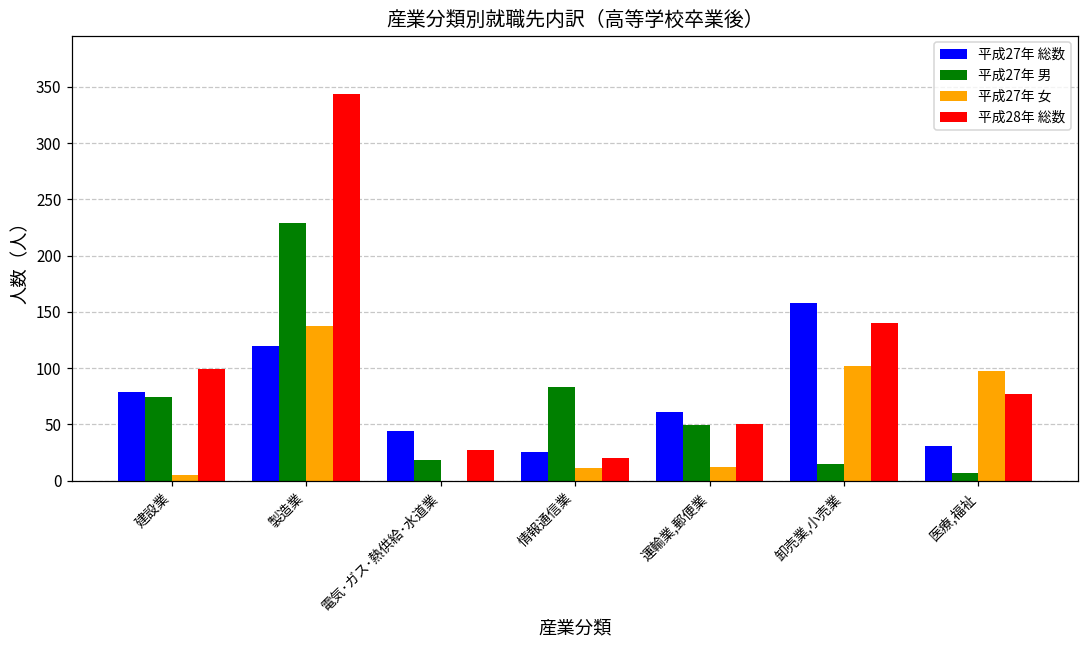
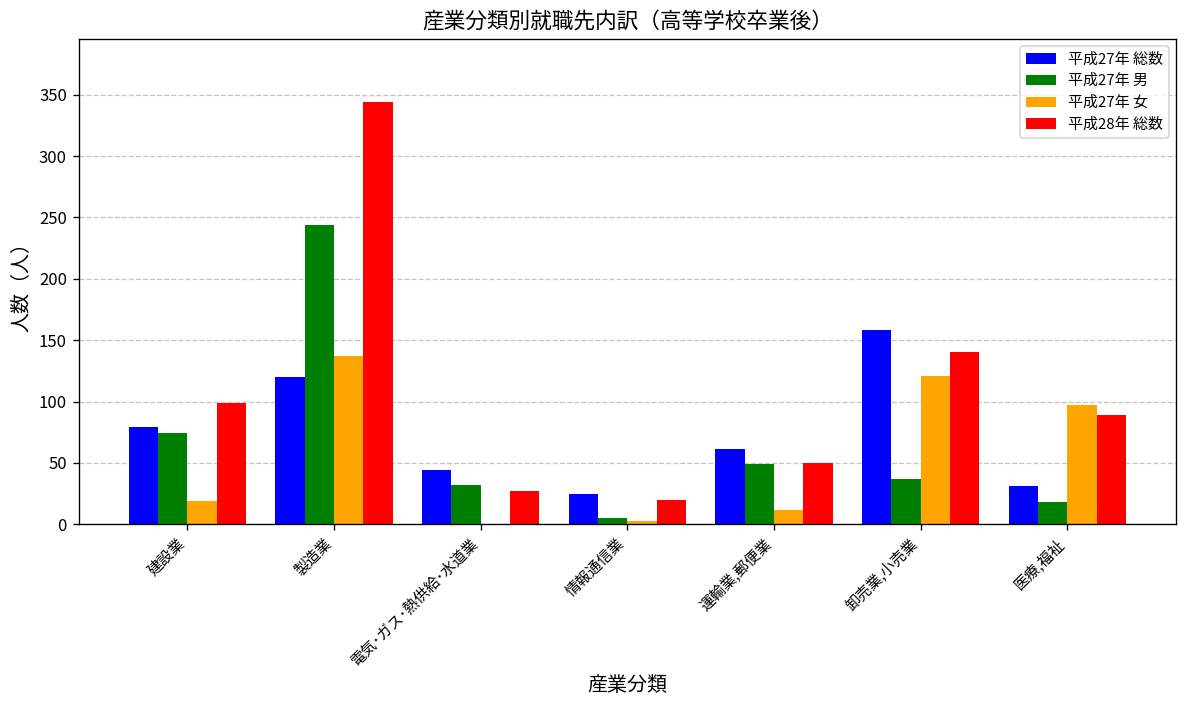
  {
    "平成27年 総数": {
      "建設業": 79,
      "製造業": 120,
      "電気･ガス･熱供給･水道業": 44,
      "情報通信業": 25,
      "運輸業,郵便業": 61,
      "卸売業,小売業": 158,
      "医療,福祉": 31
    },
    "平成27年 男": {
      "建設業": 74,
-     "製造業": 229,
-     "電気･ガス･熱供給･水道業": 18,
-     "情報通信業": 83,
+     "製造業": 244,
+     "電気･ガス･熱供給･水道業": 32,
+     "情報通信業": 5,
      "運輸業,郵便業": 49,
-     "卸売業,小売業": 15,
-     "医療,福祉": 7
+     "卸売業,小売業": 37,
+     "医療,福祉": 18
    },
    "平成27年 女": {
-     "建設業": 5,
+     "建設業": 19,
      "製造業": 137,
      "電気･ガス･熱供給･水道業": 0,
-     "情報通信業": 11,
+     "情報通信業": 3,
      "運輸業,郵便業": 12,
-     "卸売業,小売業": 102,
+     "卸売業,小売業": 121,
      "医療,福祉": 97
    },
    "平成28年 総数": {
      "建設業": 99,
      "製造業": 344,
      "電気･ガス･熱供給･水道業": 27,
      "情報通信業": 20,
      "運輸業,郵便業": 50,
      "卸売業,小売業": 140,
-     "医療,福祉": 77
+     "医療,福祉": 89
    }
  }
